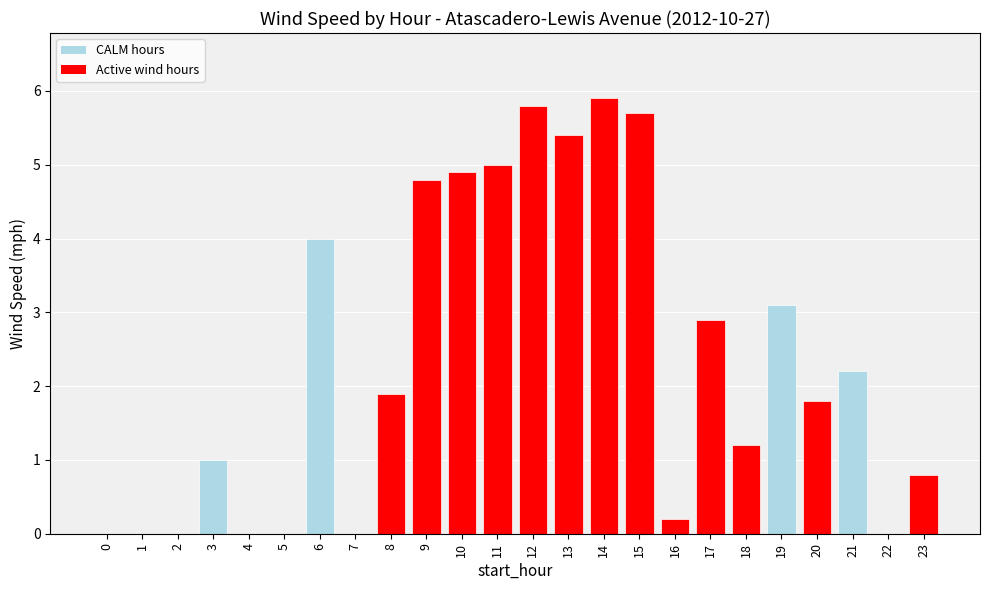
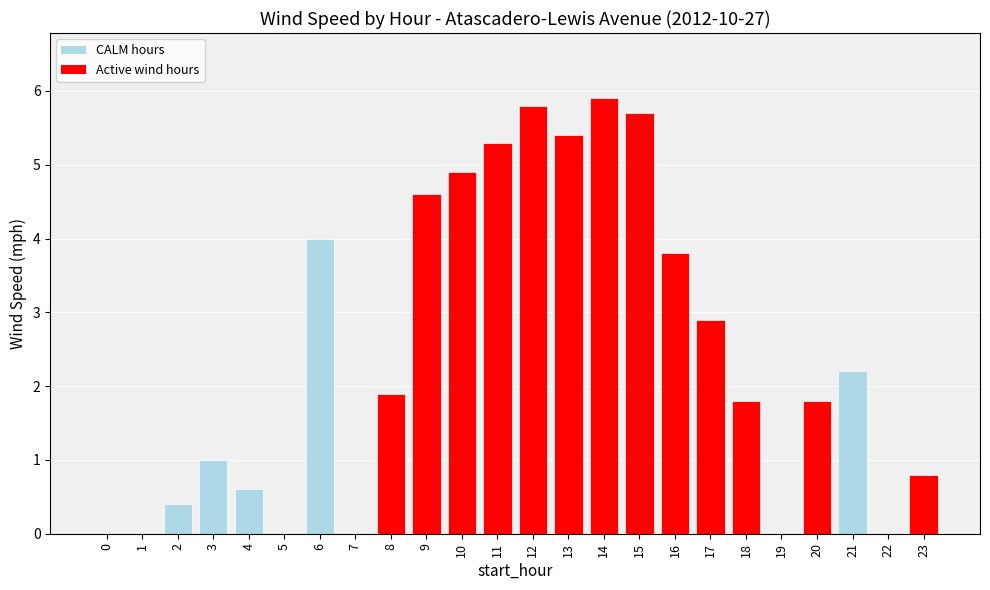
  {
    "0": 0.0,
    "1": 0.0,
-   "2": 0.0,
+   "2": 0.4,
    "3": 1.0,
-   "4": 0.0,
+   "4": 0.6,
    "5": 0.0,
    "6": 4.0,
    "7": 0.0,
    "8": 1.9,
-   "9": 4.8,
+   "9": 4.6,
    "10": 4.9,
-   "11": 5.0,
+   "11": 5.3,
    "12": 5.8,
    "13": 5.4,
    "14": 5.9,
    "15": 5.7,
-   "16": 0.2,
+   "16": 3.8,
    "17": 2.9,
-   "18": 1.2,
-   "19": 3.1,
+   "18": 1.8,
+   "19": 0.0,
    "20": 1.8,
    "21": 2.2,
    "22": 0.0,
    "23": 0.8
  }
